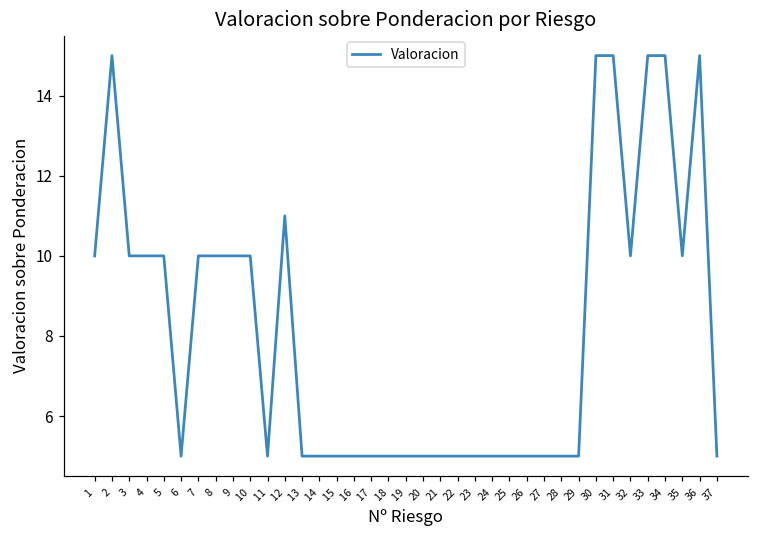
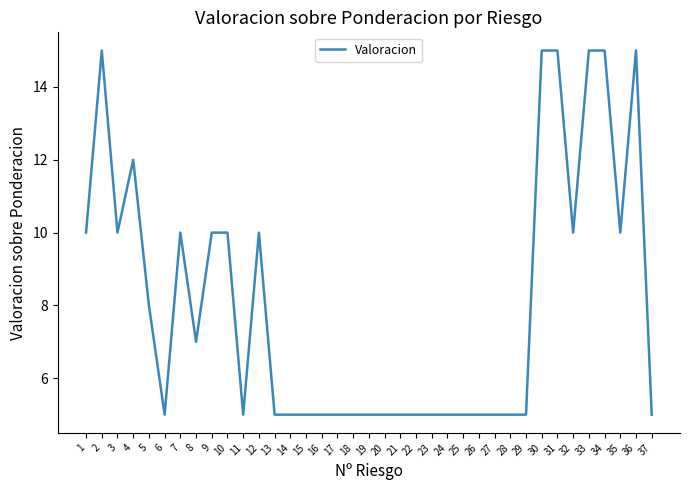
  {
    "1": 10,
    "2": 15,
    "3": 10,
-   "4": 10,
-   "5": 10,
+   "4": 12,
+   "5": 8,
    "6": 5,
    "7": 10,
-   "8": 10,
+   "8": 7,
    "9": 10,
    "10": 10,
    "11": 5,
-   "12": 11,
+   "12": 10,
    "13": 5,
    "14": 5,
    "15": 5,
    "16": 5,
    "17": 5,
    "18": 5,
    "19": 5,
    "20": 5,
    "21": 5,
    "22": 5,
    "23": 5,
    "24": 5,
    "25": 5,
    "26": 5,
    "27": 5,
    "28": 5,
    "29": 5,
    "30": 15,
    "31": 15,
    "32": 10,
    "33": 15,
    "34": 15,
    "35": 10,
    "36": 15,
    "37": 5
  }
